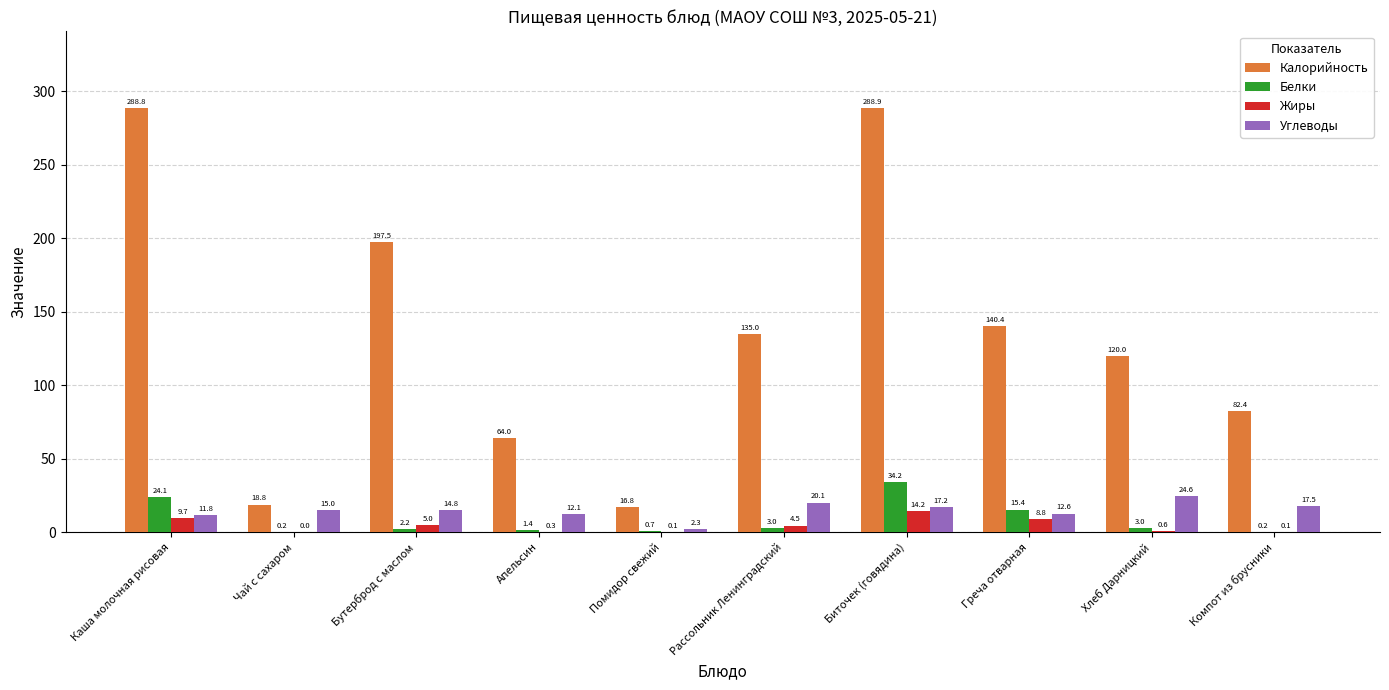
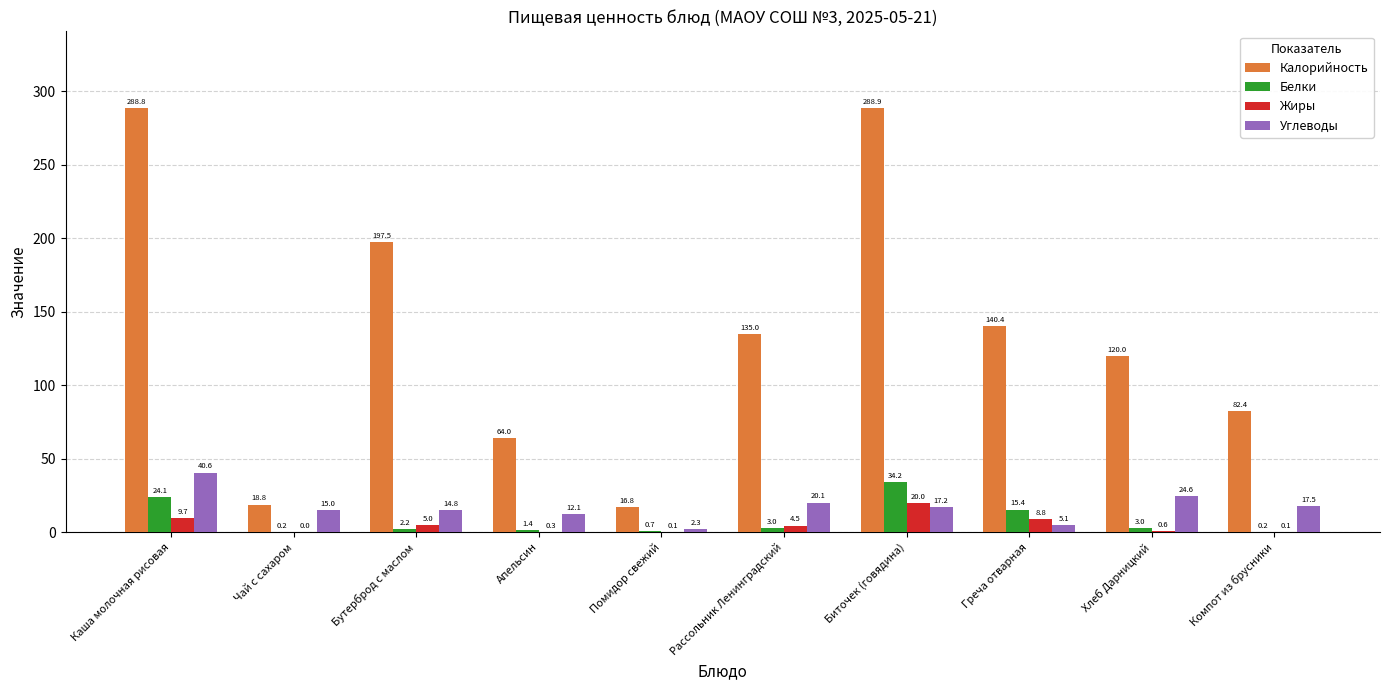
  {
    "Калорийность": {
      "Каша молочная рисовая": 288.8,
      "Чай с сахаром": 18.8,
      "Бутерброд с маслом": 197.5,
      "Апельсин": 64.0,
      "Помидор свежий": 16.8,
      "Рассольник Ленинградский": 135.0,
      "Биточек (говядина)": 288.9,
      "Греча отварная": 140.4,
      "Хлеб Дарницкий": 120.0,
      "Компот из брусники": 82.4
    },
    "Белки": {
      "Каша молочная рисовая": 24.1,
      "Чай с сахаром": 0.2,
      "Бутерброд с маслом": 2.2,
      "Апельсин": 1.4,
      "Помидор свежий": 0.7,
      "Рассольник Ленинградский": 3.0,
      "Биточек (говядина)": 34.2,
      "Греча отварная": 15.4,
      "Хлеб Дарницкий": 3.0,
      "Компот из брусники": 0.2
    },
    "Жиры": {
      "Каша молочная рисовая": 9.7,
      "Чай с сахаром": 0.0,
      "Бутерброд с маслом": 5.0,
      "Апельсин": 0.3,
      "Помидор свежий": 0.1,
      "Рассольник Ленинградский": 4.5,
-     "Биточек (говядина)": 14.2,
+     "Биточек (говядина)": 20.0,
      "Греча отварная": 8.8,
      "Хлеб Дарницкий": 0.6,
      "Компот из брусники": 0.1
    },
    "Углеводы": {
-     "Каша молочная рисовая": 11.8,
+     "Каша молочная рисовая": 40.6,
      "Чай с сахаром": 15.0,
      "Бутерброд с маслом": 14.8,
      "Апельсин": 12.1,
      "Помидор свежий": 2.3,
      "Рассольник Ленинградский": 20.1,
      "Биточек (говядина)": 17.2,
-     "Греча отварная": 12.6,
+     "Греча отварная": 5.1,
      "Хлеб Дарницкий": 24.6,
      "Компот из брусники": 17.5
    }
  }
